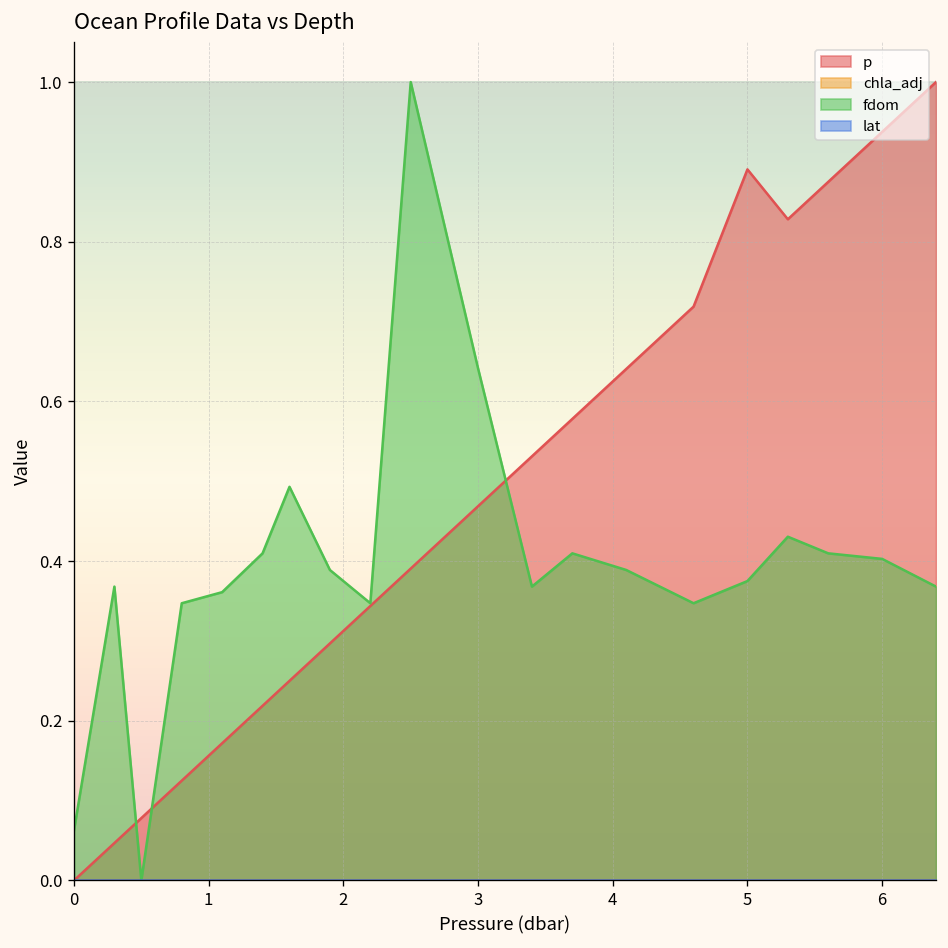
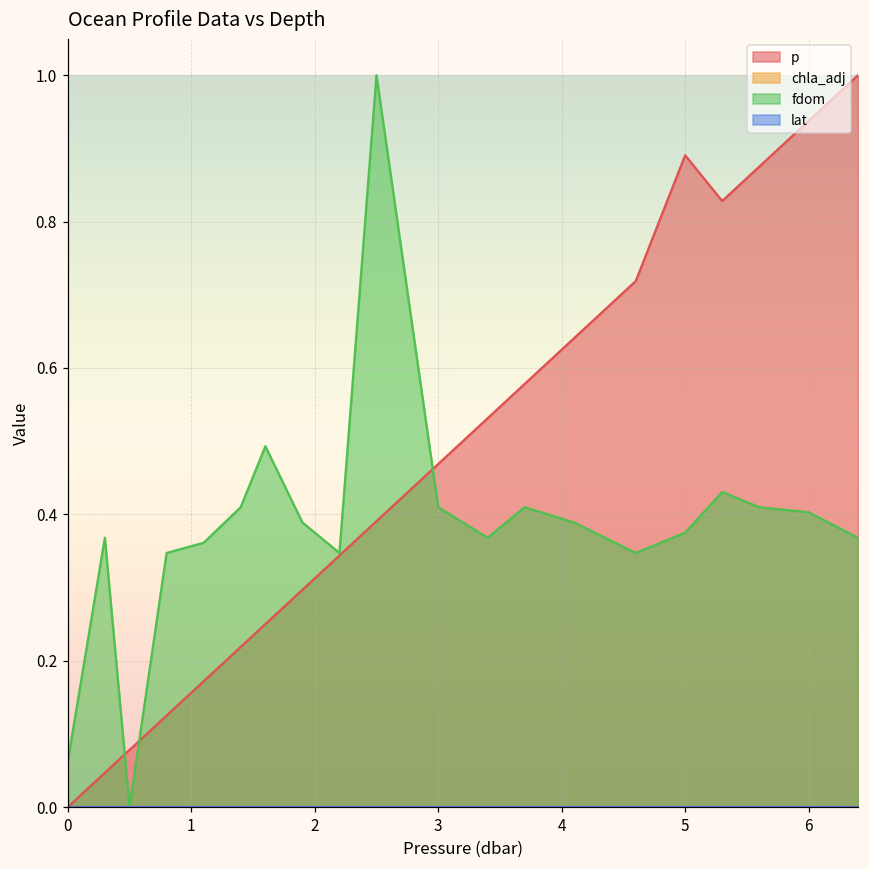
  {
    "p": {
      "3": 0.47,
      "5": 0.89
    },
    "lat": {
      "3": 0.00,
      "5": 0.00,
      "6": 0.00
    },
    "fdom": {
      "0": 0.06,
-     "3": 0.64,
+     "3": 0.41,
      "5": 0.38,
      "6": 0.40
    }
  }
